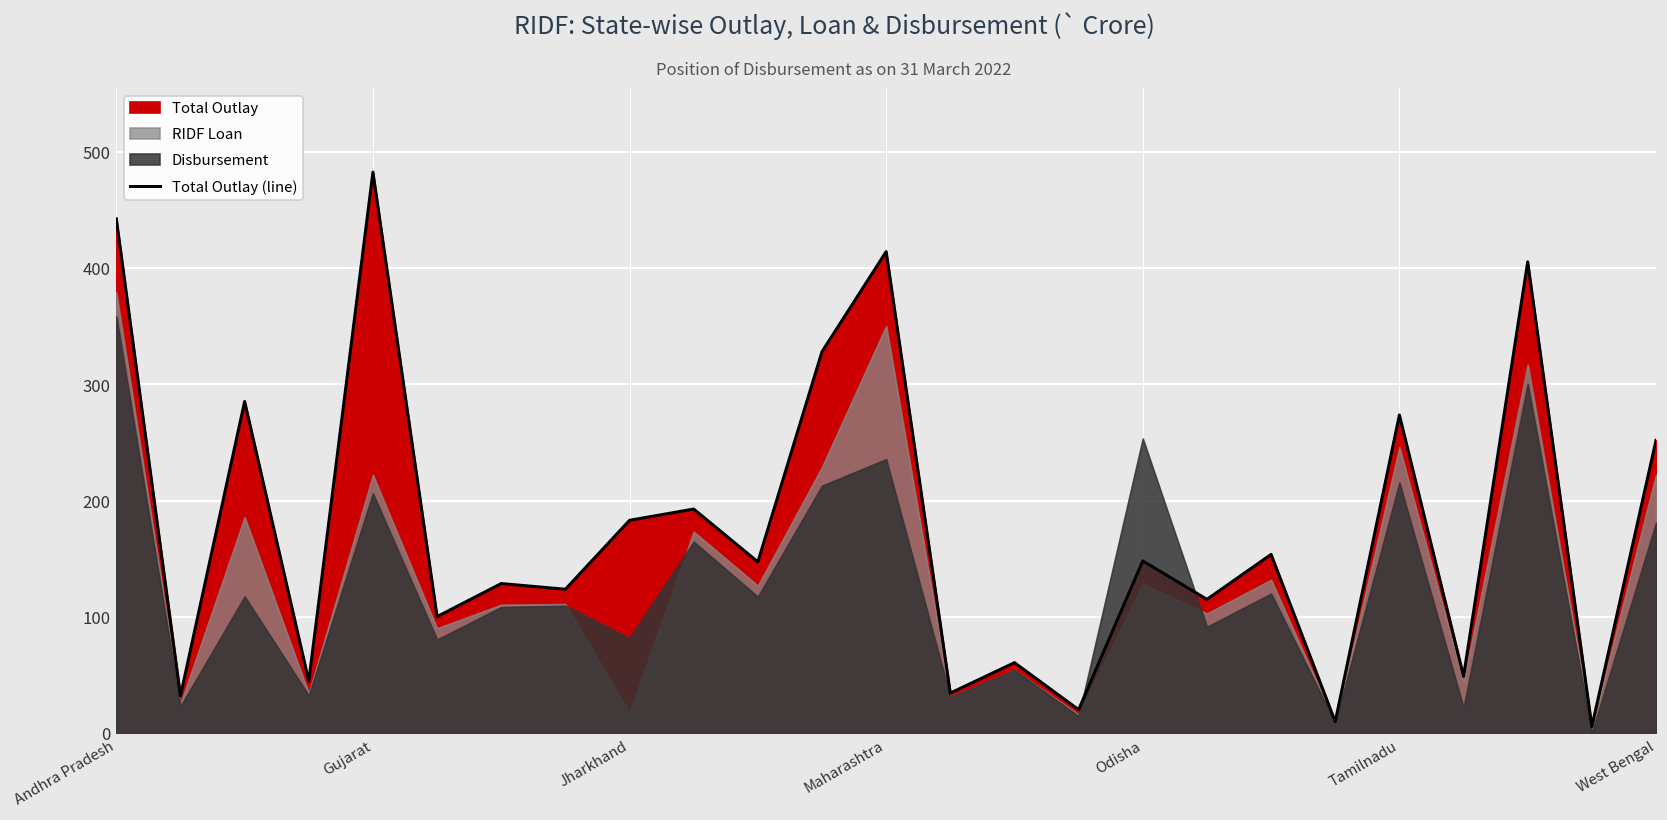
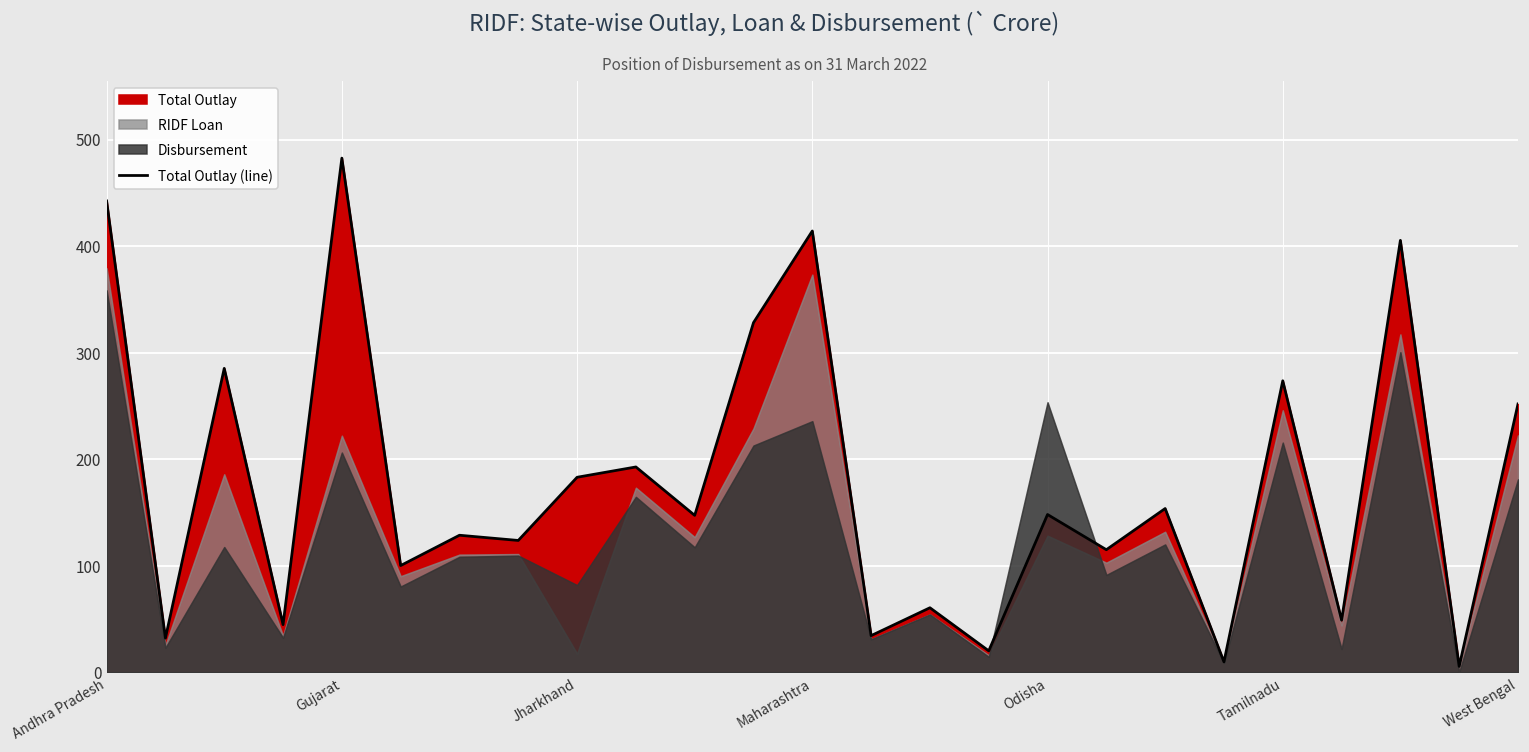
  {
    "Total Outlay": {
      "Andhra Pradesh": 440,
      "Gujarat": 480,
      "Jharkhand": 180,
      "Maharashtra": 410,
      "Odisha": 150,
      "Tamilnadu": 270,
      "West Bengal": 250
    },
    "RIDF Loan": {
      "Andhra Pradesh": 380,
      "Gujarat": 220,
      "Jharkhand": 20,
-     "Maharashtra": 350,
+     "Maharashtra": 370,
      "Odisha": 130,
      "Tamilnadu": 250,
      "West Bengal": 220
    },
    "Disbursement": {
      "Andhra Pradesh": 360,
      "Gujarat": 210,
      "Jharkhand": 80,
      "Maharashtra": 240,
      "Odisha": 250,
      "Tamilnadu": 220,
      "West Bengal": 180
    }
  }
